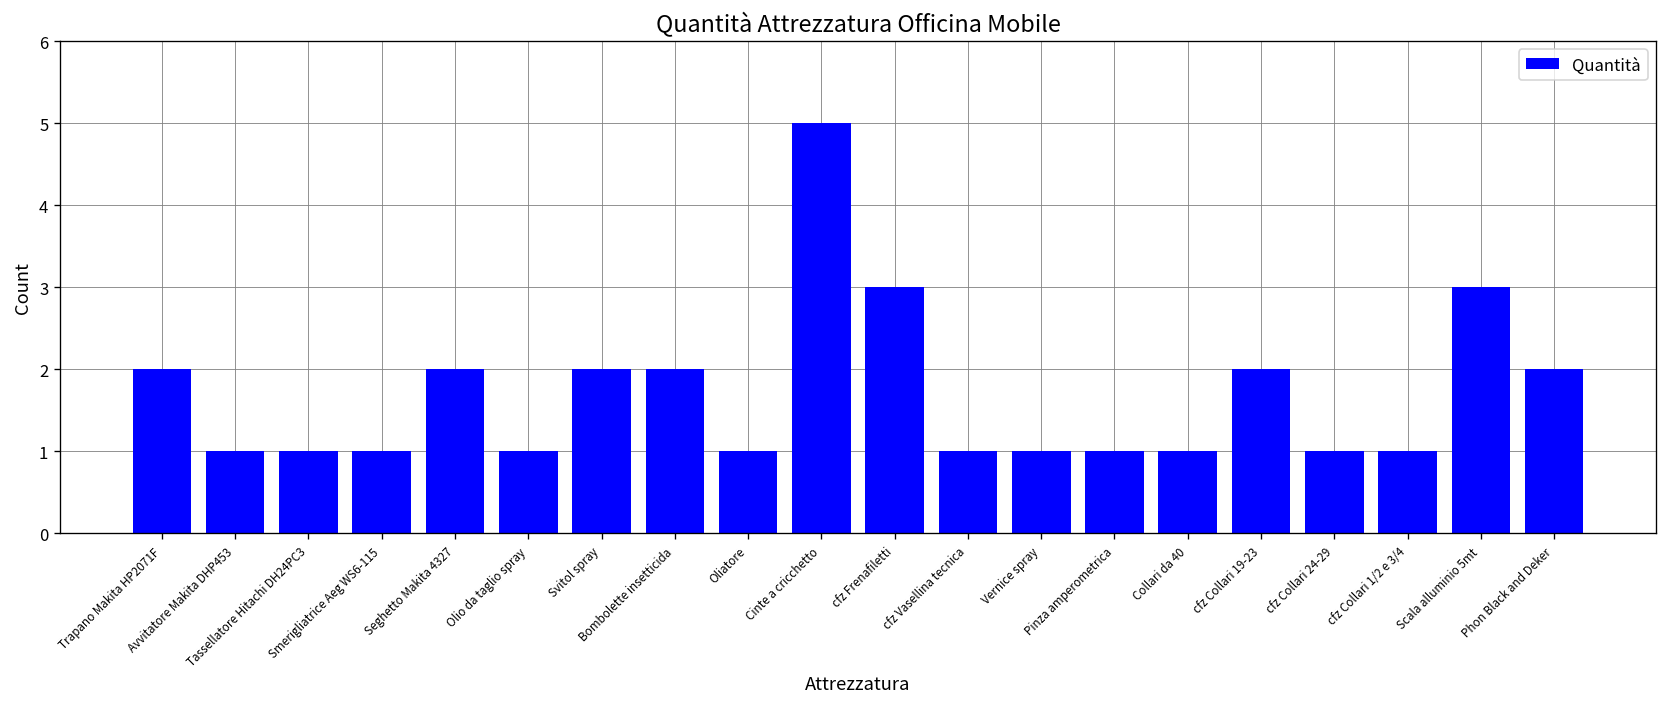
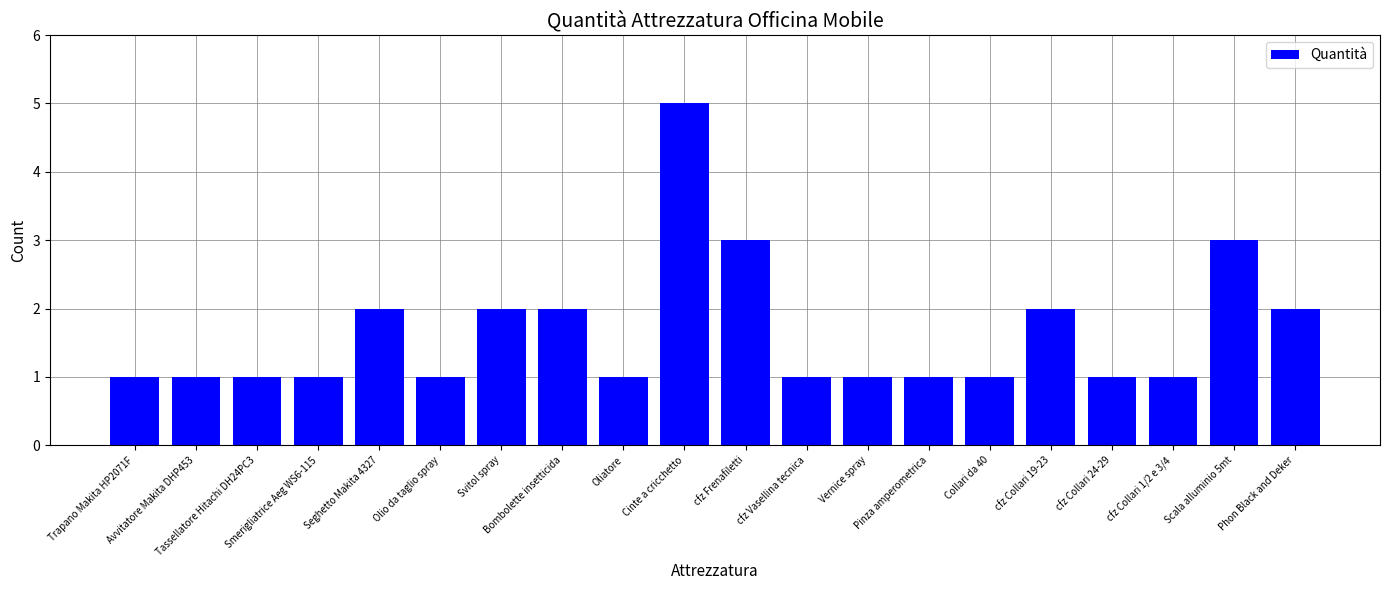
  {
-   "Trapano Makita HP2071F": 2,
+   "Trapano Makita HP2071F": 1,
    "Avvitatore Makita DHP453": 1,
    "Tassellatore Hitachi DH24PC3": 1,
    "Smerigliatrice Aeg WS6-115": 1,
    "Seghetto Makita 4327": 2,
    "Olio da taglio spray": 1,
    "Svitol spray": 2,
    "Bombolette insetticida": 2,
    "Oliatore": 1,
    "Cinte a cricchetto": 5,
    "cfz Frenafiletti": 3,
    "cfz Vasellina tecnica": 1,
    "Vernice spray": 1,
    "Pinza amperometrica": 1,
    "Collari da 40": 1,
    "cfz Collari 19-23": 2,
    "cfz Collari 24-29": 1,
    "cfz Collari 1/2 e 3/4": 1,
    "Scala alluminio 5mt": 3,
    "Phon Black and Deker": 2
  }
